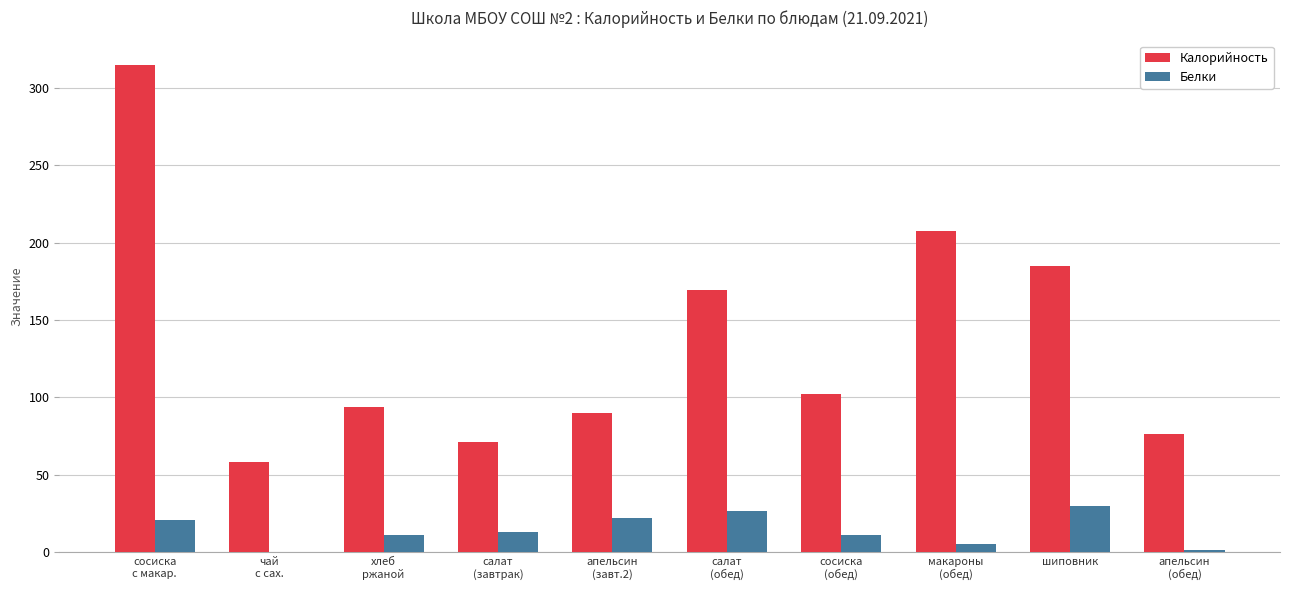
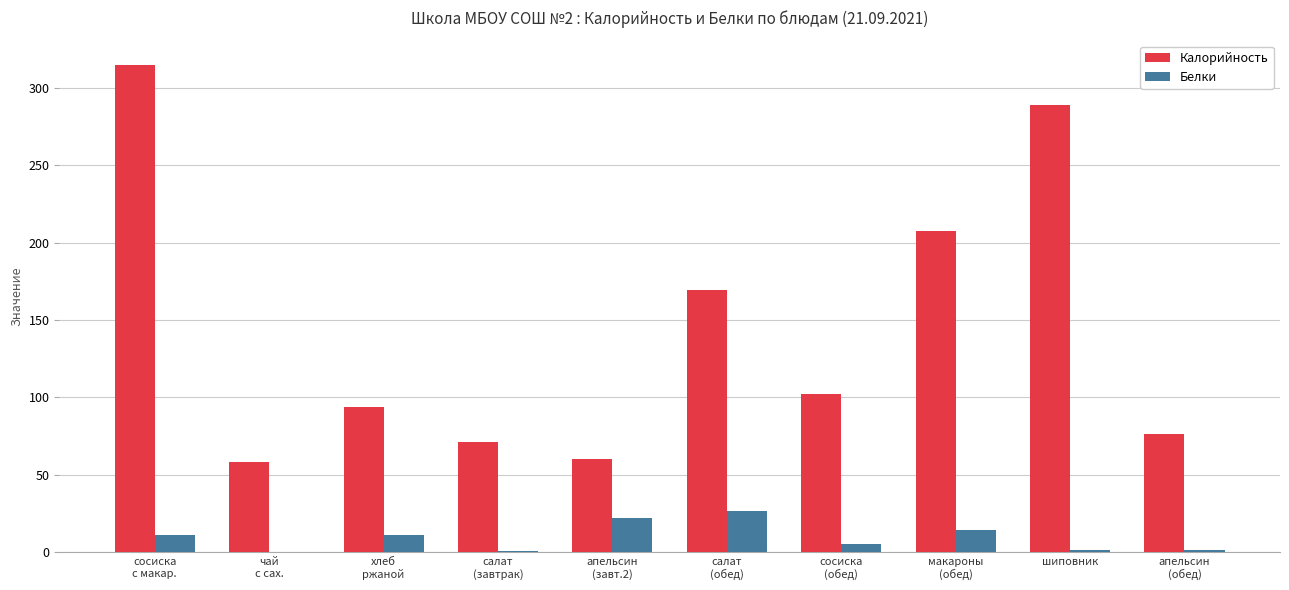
  {
    "Калорийность": {
      "сосиска с макар.": 315,
      "чай с сах.": 58,
      "хлеб ржаной": 94,
      "салат (завтрак)": 71,
-     "апельсин (завт.2)": 90,
+     "апельсин (завт.2)": 60,
      "салат (обед)": 170,
      "сосиска (обед)": 102,
      "макароны (обед)": 208,
-     "шиповник": 185,
+     "шиповник": 289,
      "апельсин (обед)": 77
    },
    "Белки": {
-     "сосиска с макар.": 21,
+     "сосиска с макар.": 11,
      "хлеб ржаной": 11,
-     "салат (завтрак)": 13,
+     "салат (завтрак)": 1,
      "апельсин (завт.2)": 22,
      "салат (обед)": 26,
-     "сосиска (обед)": 11,
-     "макароны (обед)": 5,
-     "шиповник": 29
+     "сосиска (обед)": 5,
+     "макароны (обед)": 14,
+     "шиповник": 1
    }
  }
